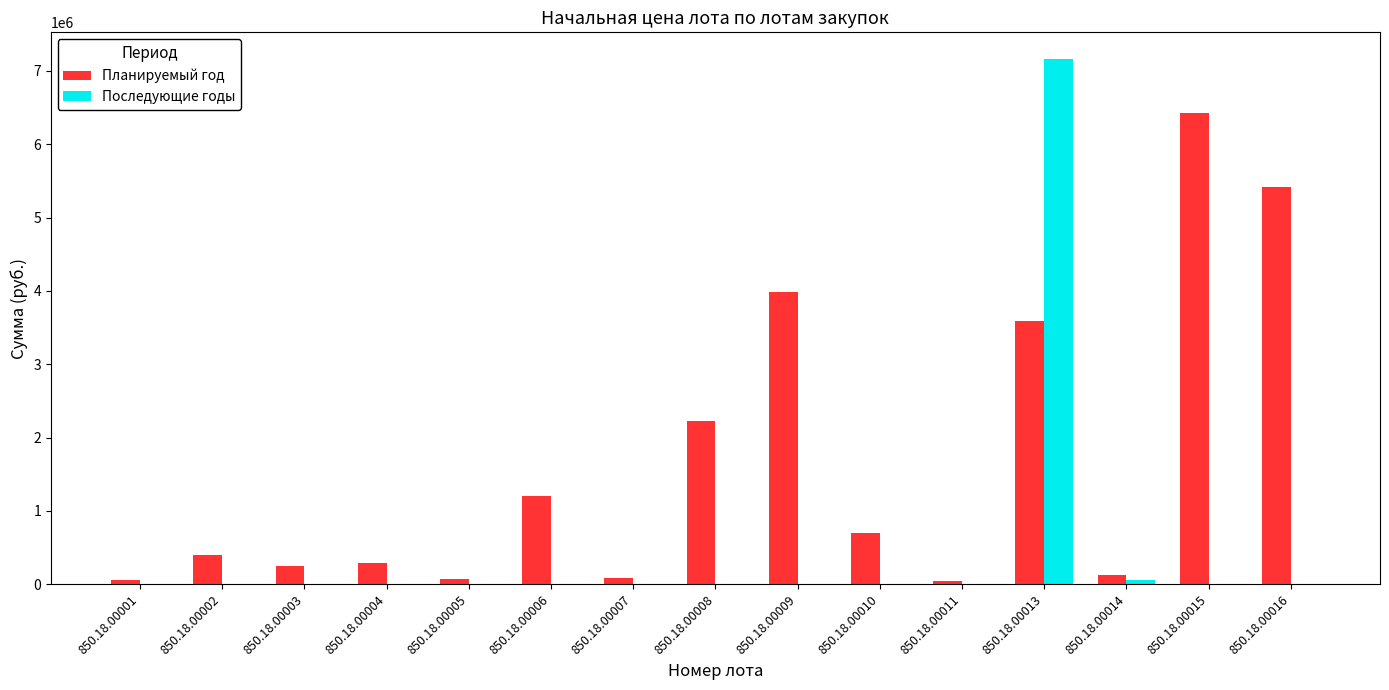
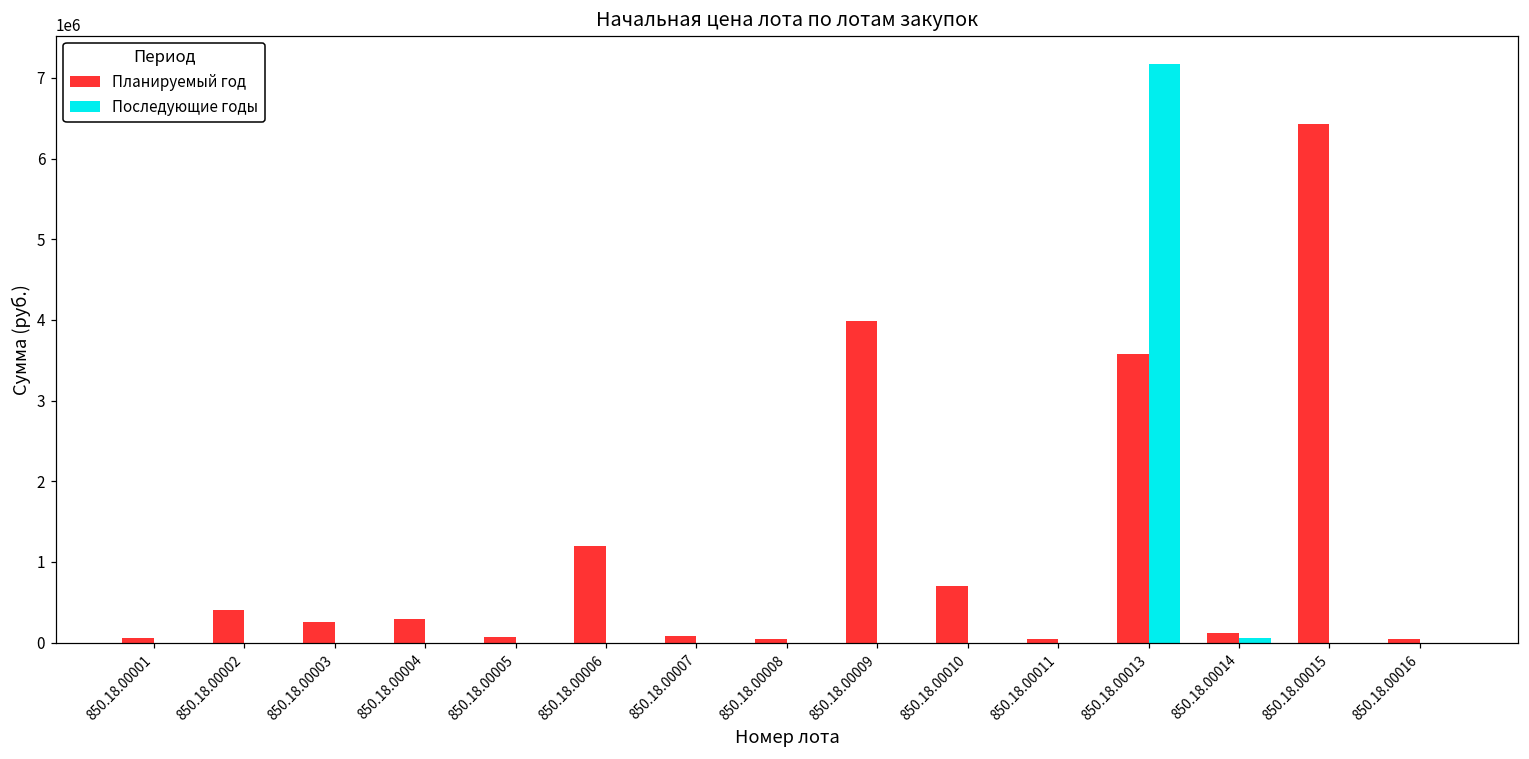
  {
    "Планируемый год": {
      "850.18.00001": 100000,
      "850.18.00002": 400000,
      "850.18.00003": 300000,
      "850.18.00004": 300000,
      "850.18.00005": 100000,
      "850.18.00006": 1200000,
      "850.18.00007": 100000,
-     "850.18.00008": 2200000,
+     "850.18.00008": 0,
      "850.18.00009": 4000000,
      "850.18.00010": 700000,
      "850.18.00011": 0,
      "850.18.00013": 3600000,
      "850.18.00014": 100000,
      "850.18.00015": 6400000,
-     "850.18.00016": 5400000
+     "850.18.00016": 0
    },
    "Последующие годы": {
      "850.18.00001": 0,
      "850.18.00002": 0,
      "850.18.00003": 0,
      "850.18.00004": 0,
      "850.18.00005": 0,
      "850.18.00006": 0,
      "850.18.00007": 0,
      "850.18.00008": 0,
      "850.18.00009": 0,
      "850.18.00010": 0,
      "850.18.00011": 0,
      "850.18.00013": 7200000,
      "850.18.00014": 100000,
      "850.18.00015": 0,
      "850.18.00016": 0
    }
  }
